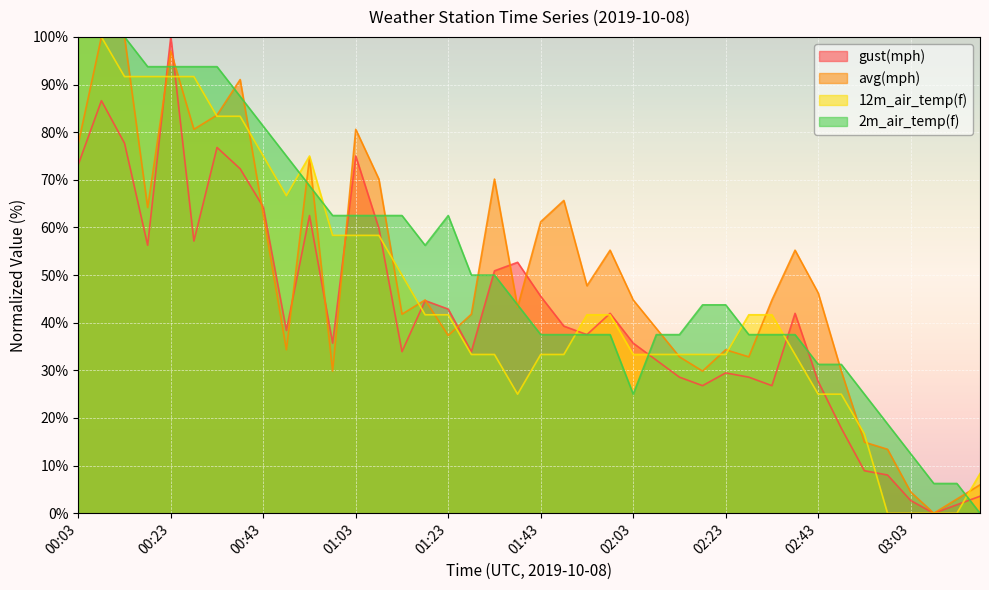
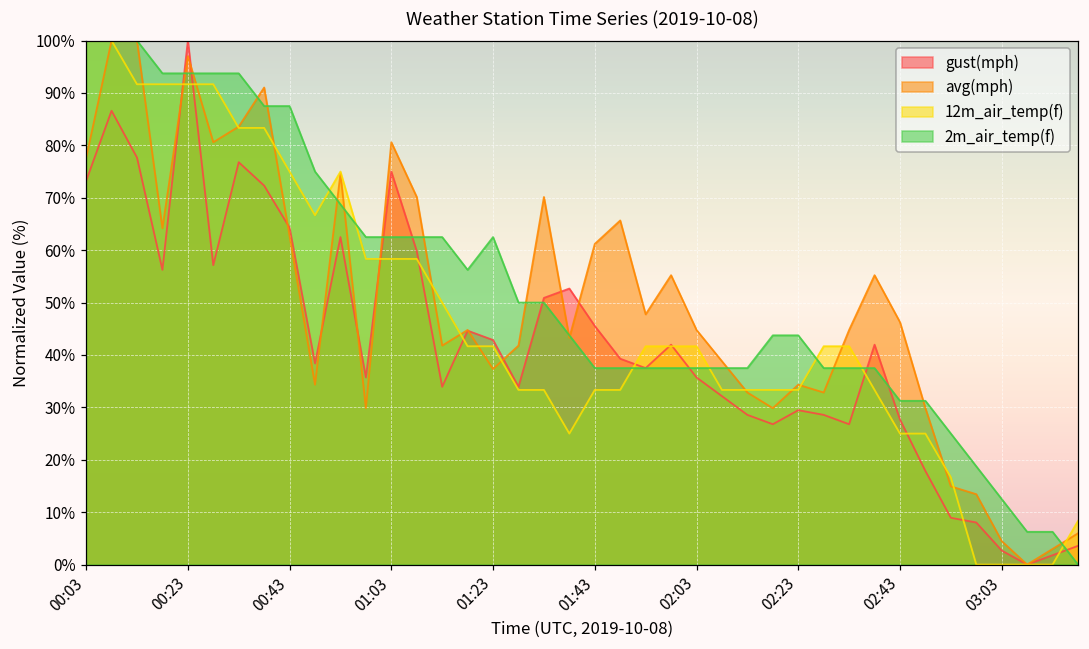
  {
    "gust(mph)": {
      "00:03": "73%",
      "00:23": "100%",
      "00:43": "64%",
      "01:03": "75%",
      "01:23": "43%",
      "01:43": "46%",
      "02:03": "36%",
      "02:23": "29%",
      "02:43": "28%",
      "03:03": "3%"
    },
    "avg(mph)": {
      "00:03": "78%",
      "00:23": "97%",
      "00:43": "63%",
      "01:03": "81%",
      "01:23": "37%",
      "01:43": "61%",
      "02:03": "45%",
      "02:23": "34%",
      "02:43": "46%",
      "03:03": "4%"
    },
    "12m_air_temp(f)": {
      "00:23": "92%",
      "00:43": "75%",
      "01:03": "58%",
      "01:23": "42%",
      "01:43": "33%",
-     "02:03": "33%",
+     "02:03": "42%",
      "02:23": "33%",
      "02:43": "25%",
      "03:03": "0%"
    },
    "2m_air_temp(f)": {
      "00:23": "94%",
-     "00:43": "81%",
+     "00:43": "88%",
      "01:03": "63%",
      "01:23": "63%",
      "01:43": "37%",
-     "02:03": "25%",
+     "02:03": "37%",
      "02:23": "44%",
      "02:43": "31%",
      "03:03": "13%"
    }
  }
